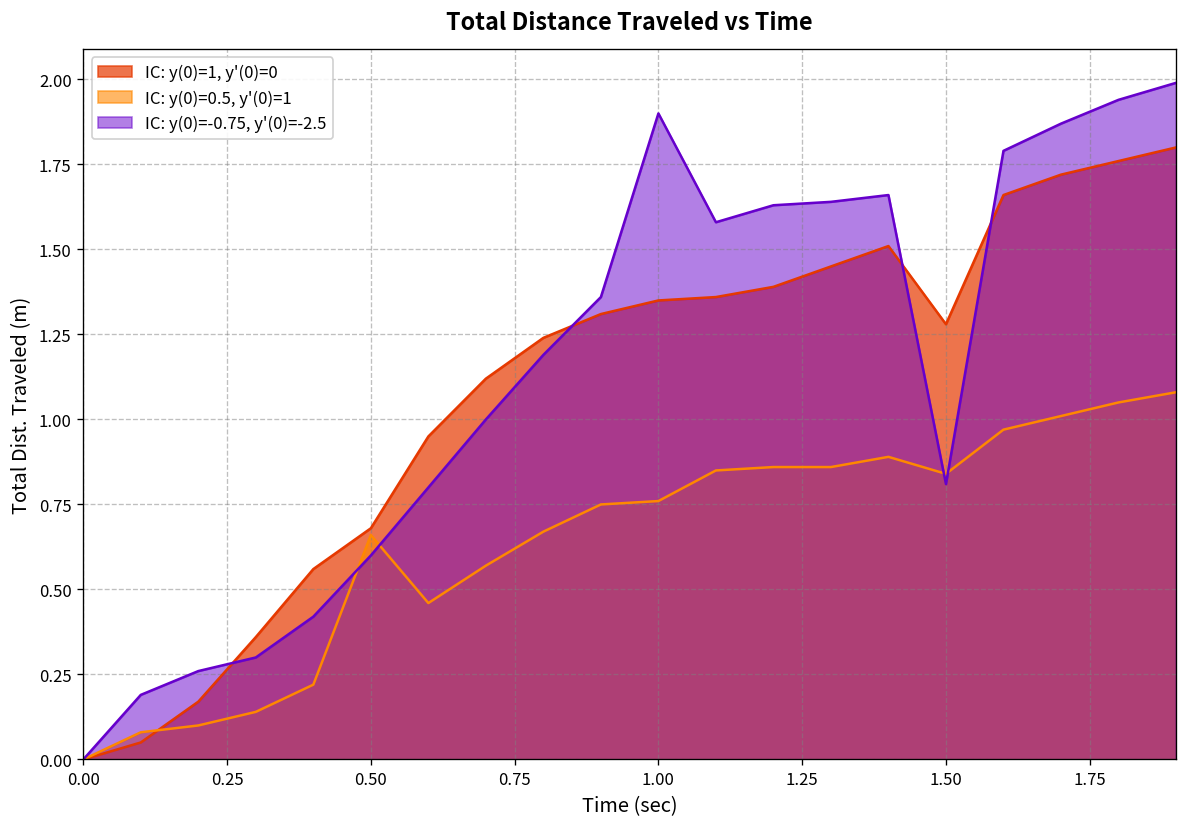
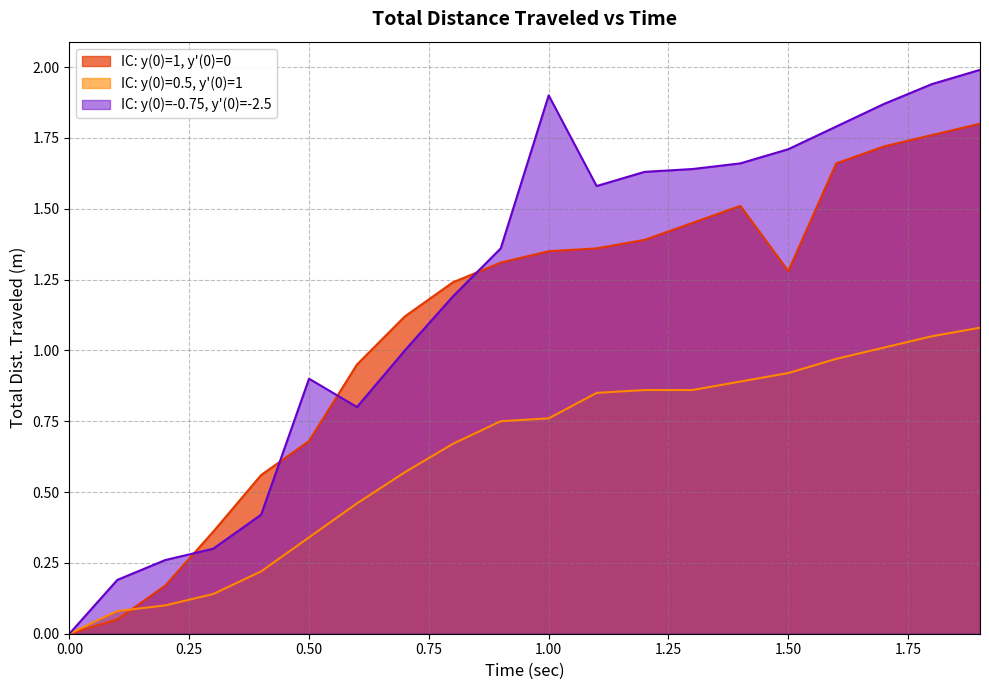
  {
    "IC: y(0)=1, y'(0)=0": {
      "0.50": 0.68,
      "1.00": 1.35,
      "1.50": 1.28
    },
    "IC: y(0)=0.5, y'(0)=1": {
-     "0.50": 0.66,
+     "0.50": 0.34,
      "1.00": 0.76,
-     "1.50": 0.84
+     "1.50": 0.92
    },
    "IC: y(0)=-0.75, y'(0)=-2.5": {
-     "0.50": 0.6,
+     "0.50": 0.9,
      "1.00": 1.90,
-     "1.50": 0.81
+     "1.50": 1.71
    }
  }
